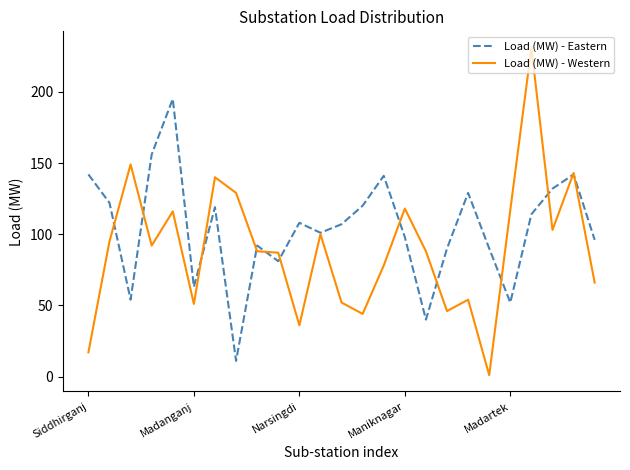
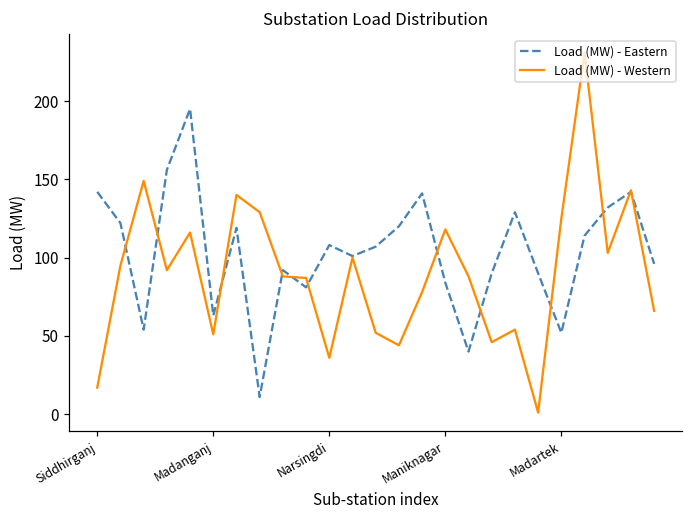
  {
    "Load (MW) - Eastern": {
      "Siddhirganj": 142,
      "Madanganj": 63,
      "Narsingdi": 108,
-     "Maniknagar": 98,
+     "Maniknagar": 84,
      "Madartek": 52
    },
    "Load (MW) - Western": {
      "Siddhirganj": 17,
      "Madanganj": 51,
      "Narsingdi": 36,
      "Maniknagar": 118,
-     "Madartek": 117
+     "Madartek": 125
    }
  }
